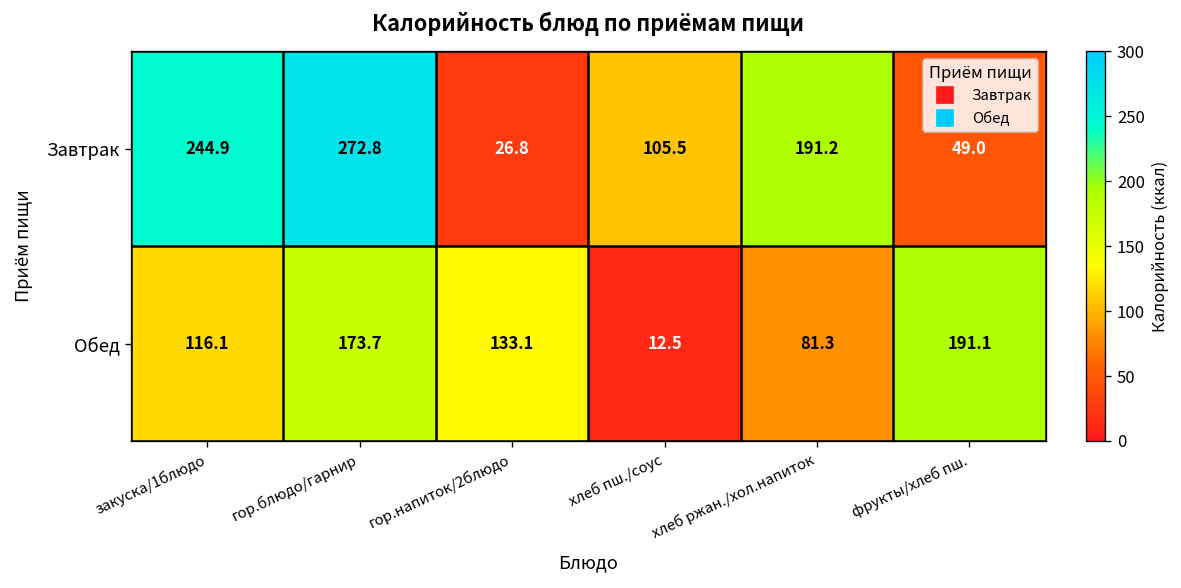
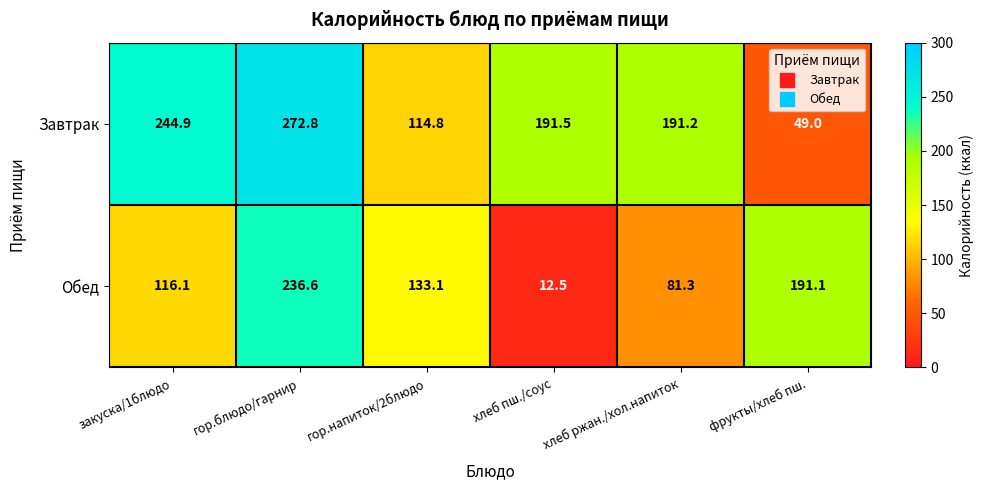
  {
    "Завтрак": {
      "закуска/1блюдо": 244.9,
      "гор.блюдо/гарнир": 272.8,
-     "гор.напиток/2блюдо": 26.8,
-     "хлеб пш./соус": 105.5,
+     "гор.напиток/2блюдо": 114.8,
+     "хлеб пш./соус": 191.5,
      "хлеб ржан./хол.напиток": 191.2,
      "фрукты/хлеб пш.": 49.0
    },
    "Обед": {
      "закуска/1блюдо": 116.1,
-     "гор.блюдо/гарнир": 173.7,
+     "гор.блюдо/гарнир": 236.6,
      "гор.напиток/2блюдо": 133.1,
      "хлеб пш./соус": 12.5,
      "хлеб ржан./хол.напиток": 81.3,
      "фрукты/хлеб пш.": 191.1
    }
  }
